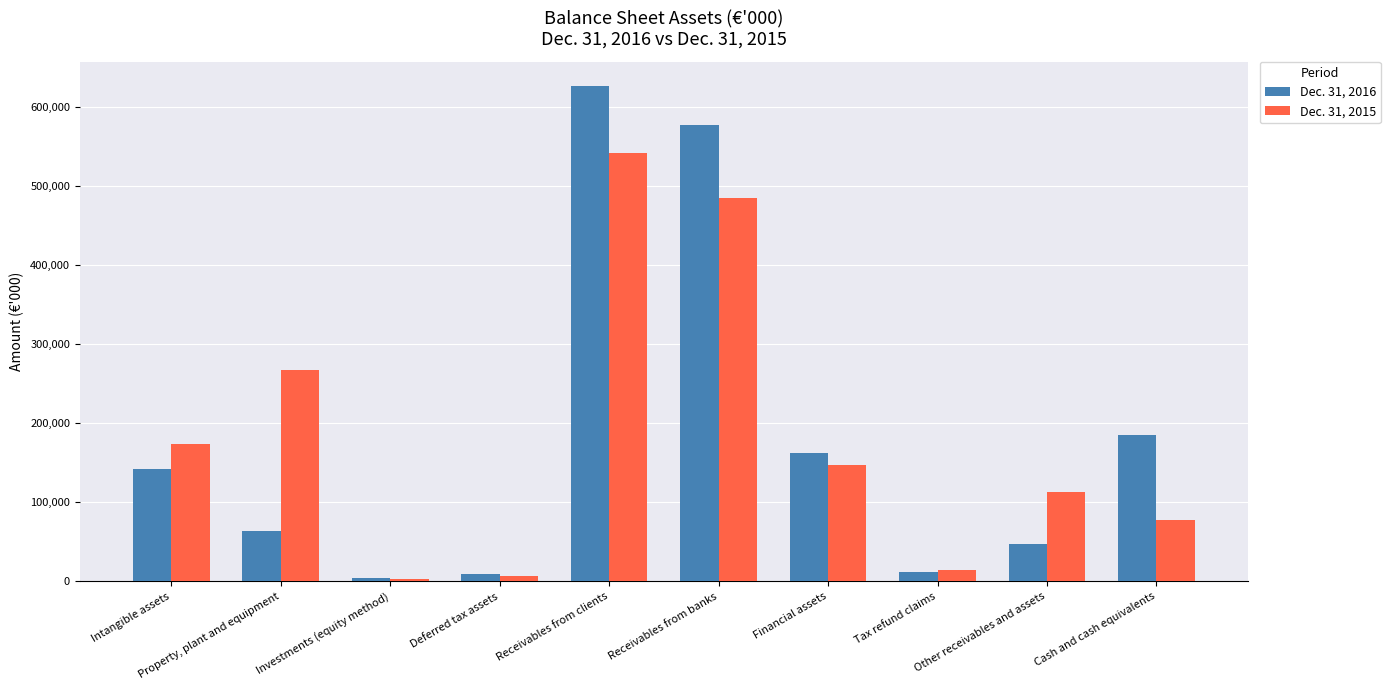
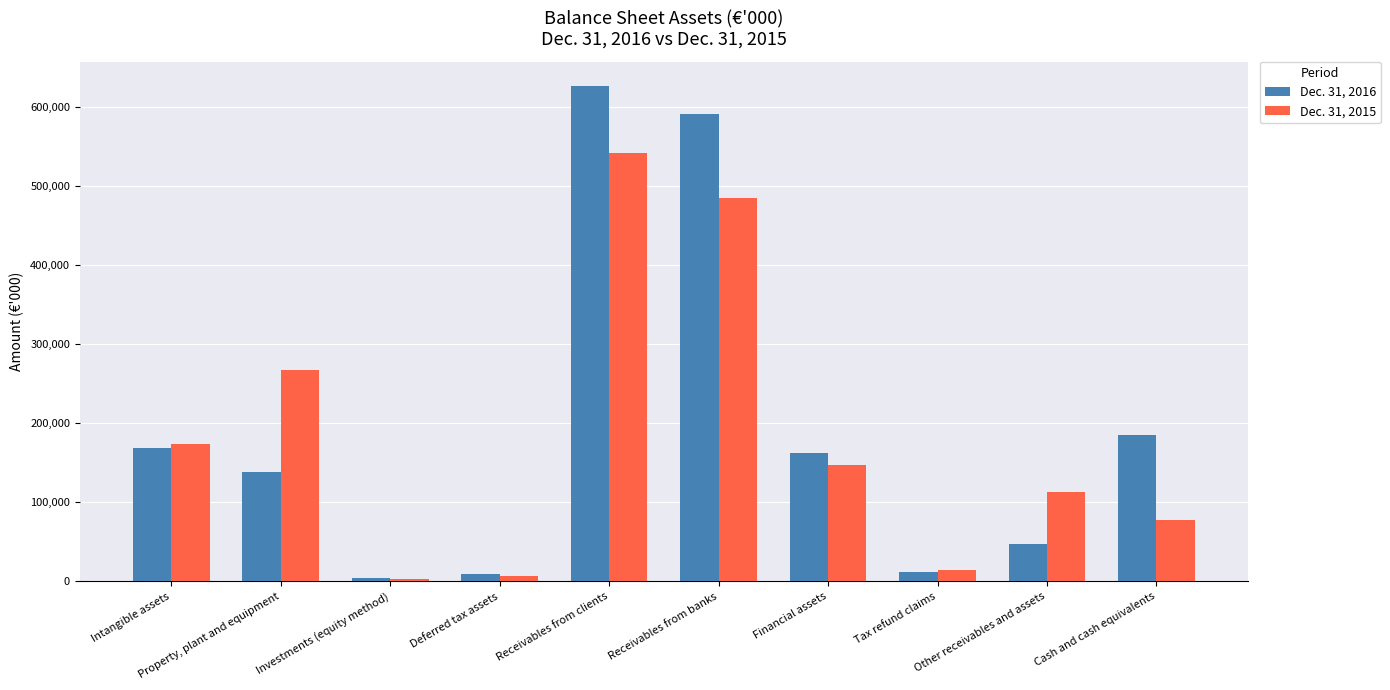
  {
    "Dec. 31, 2016": {
-     "Intangible assets": "140,000",
-     "Property, plant and equipment": "60,000",
+     "Intangible assets": "170,000",
+     "Property, plant and equipment": "140,000",
      "Investments (equity method)": "0",
      "Deferred tax assets": "10,000",
      "Receivables from clients": "630,000",
-     "Receivables from banks": "580,000",
+     "Receivables from banks": "590,000",
      "Financial assets": "160,000",
      "Tax refund claims": "10,000",
      "Other receivables and assets": "50,000",
      "Cash and cash equivalents": "180,000"
    },
    "Dec. 31, 2015": {
      "Intangible assets": "170,000",
      "Property, plant and equipment": "270,000",
      "Investments (equity method)": "0",
      "Deferred tax assets": "10,000",
      "Receivables from clients": "540,000",
      "Receivables from banks": "490,000",
      "Financial assets": "150,000",
      "Tax refund claims": "10,000",
      "Other receivables and assets": "110,000",
      "Cash and cash equivalents": "80,000"
    }
  }
